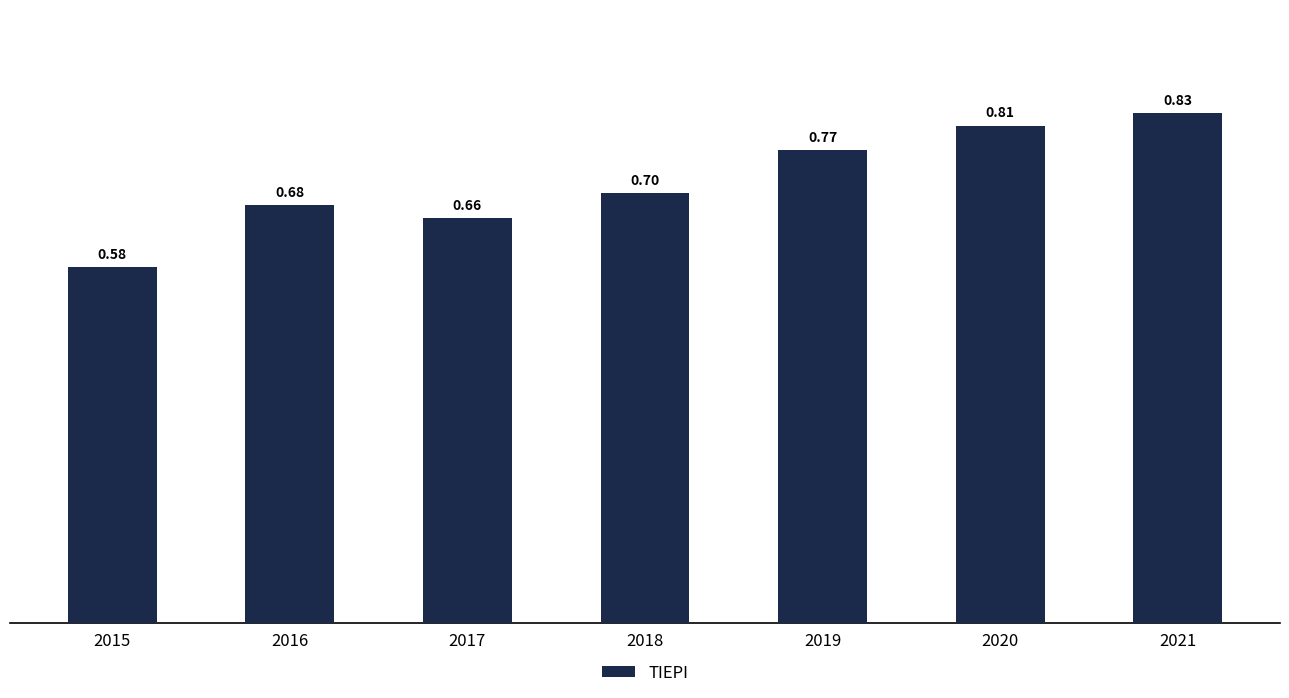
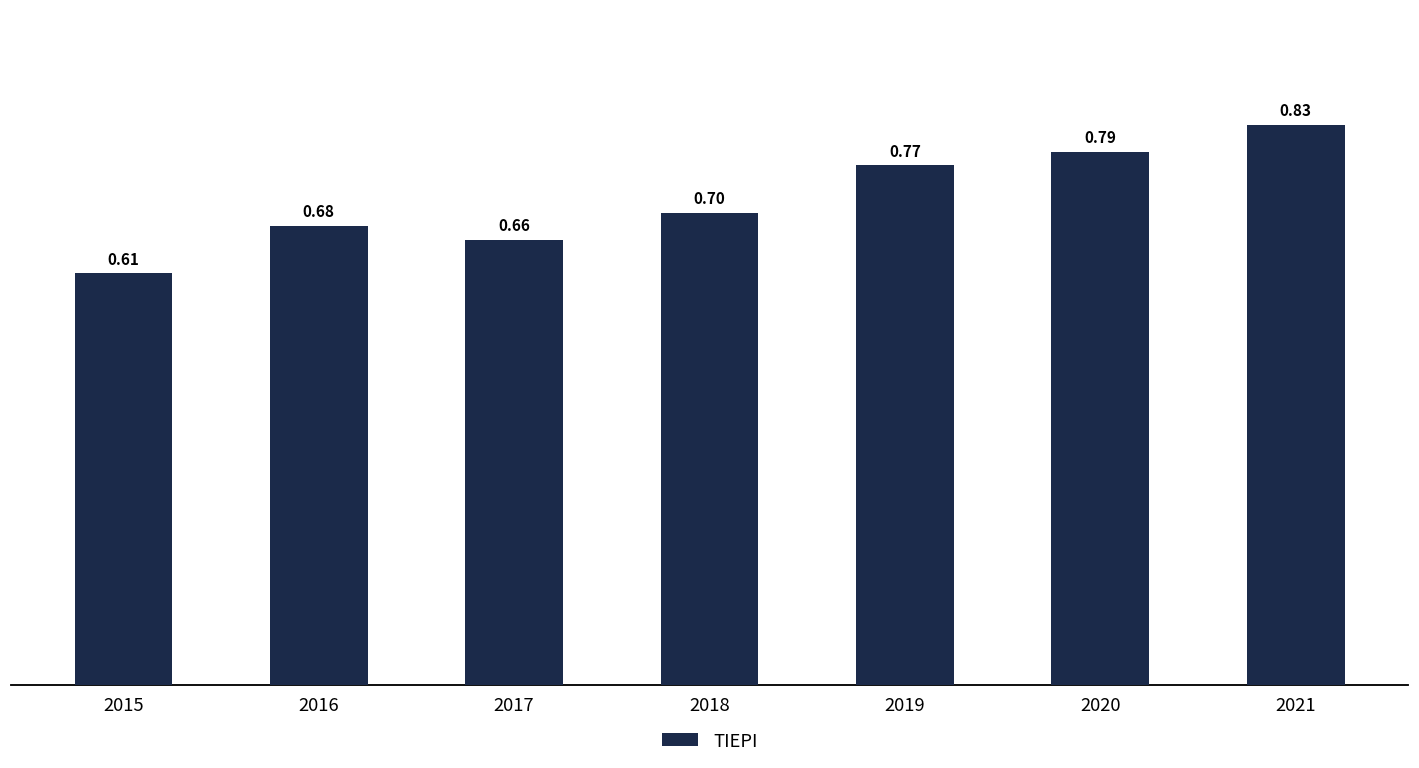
  {
-   "2015": 0.58,
+   "2015": 0.61,
    "2016": 0.68,
    "2017": 0.66,
    "2018": 0.70,
    "2019": 0.77,
-   "2020": 0.81,
+   "2020": 0.79,
    "2021": 0.83
  }
